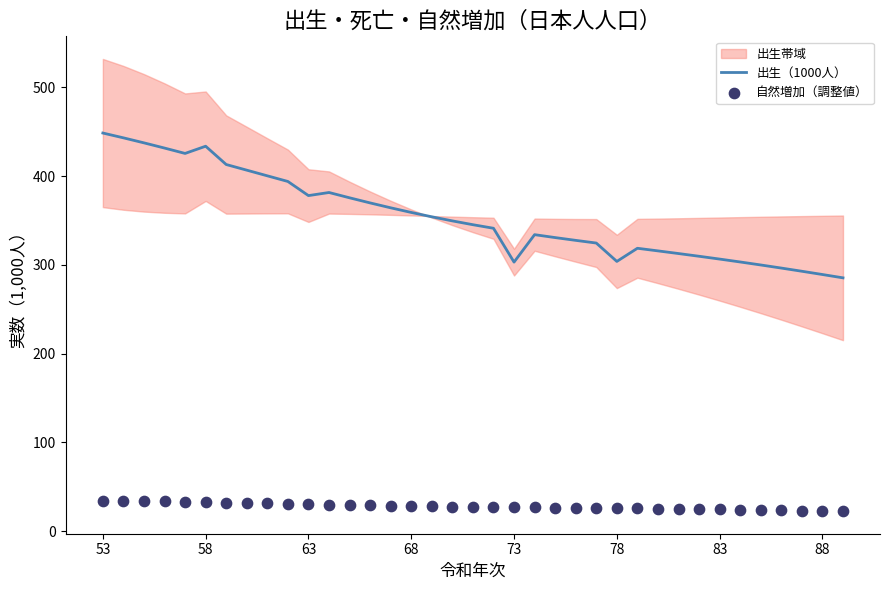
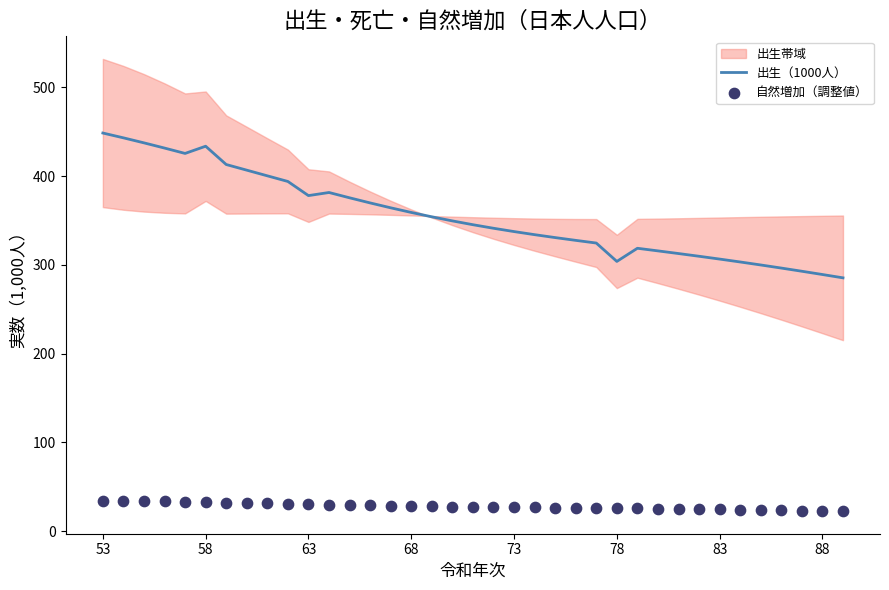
  {
    "出生（1000人）": {
      "53": 450,
      "58": 430,
      "63": 380,
      "68": 360,
-     "73": 300,
+     "73": 340,
      "78": 300,
      "83": 310,
      "88": 290
    }
  }
